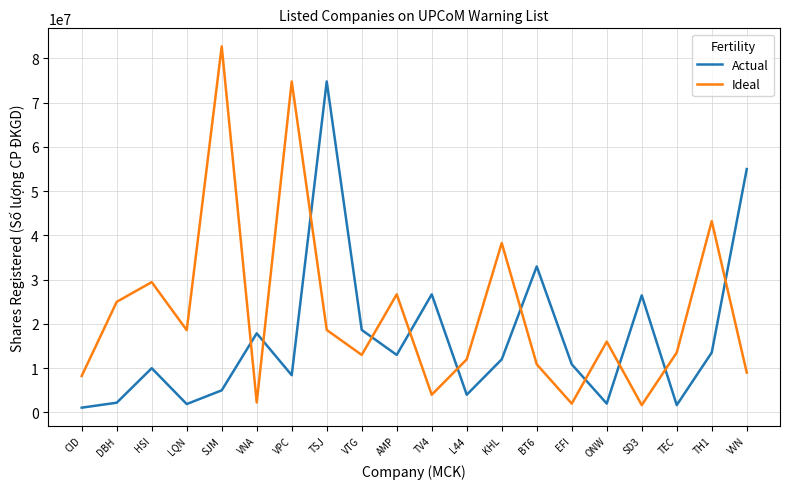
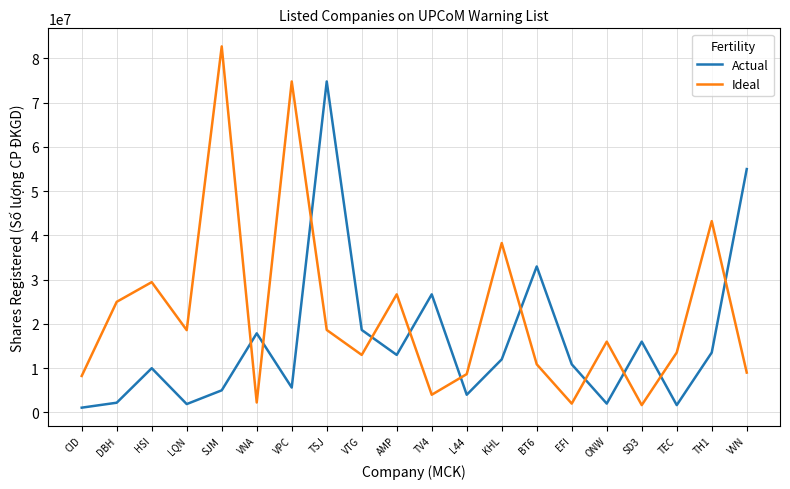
  {
    "Actual": {
      "CID": 1000000,
      "DBH": 2000000,
      "HSI": 10000000,
      "LQN": 2000000,
      "SJM": 5000000,
      "VNA": 18000000,
-     "VPC": 8000000,
+     "VPC": 6000000,
      "TSJ": 75000000,
      "VTG": 19000000,
      "AMP": 13000000,
      "TV4": 27000000,
      "L44": 4000000,
      "KHL": 12000000,
      "BT6": 33000000,
      "EFI": 11000000,
      "ONW": 2000000,
-     "SD3": 26000000,
+     "SD3": 16000000,
      "TEC": 2000000,
      "TH1": 14000000,
      "VVN": 55000000
    },
    "Ideal": {
      "CID": 8000000,
      "DBH": 25000000,
      "HSI": 29000000,
      "LQN": 19000000,
      "SJM": 83000000,
      "VNA": 2000000,
      "VPC": 75000000,
      "TSJ": 19000000,
      "VTG": 13000000,
      "AMP": 27000000,
      "TV4": 4000000,
-     "L44": 12000000,
+     "L44": 9000000,
      "KHL": 38000000,
      "BT6": 11000000,
      "EFI": 2000000,
      "ONW": 16000000,
      "SD3": 2000000,
      "TEC": 14000000,
      "TH1": 43000000,
      "VVN": 9000000
    }
  }
